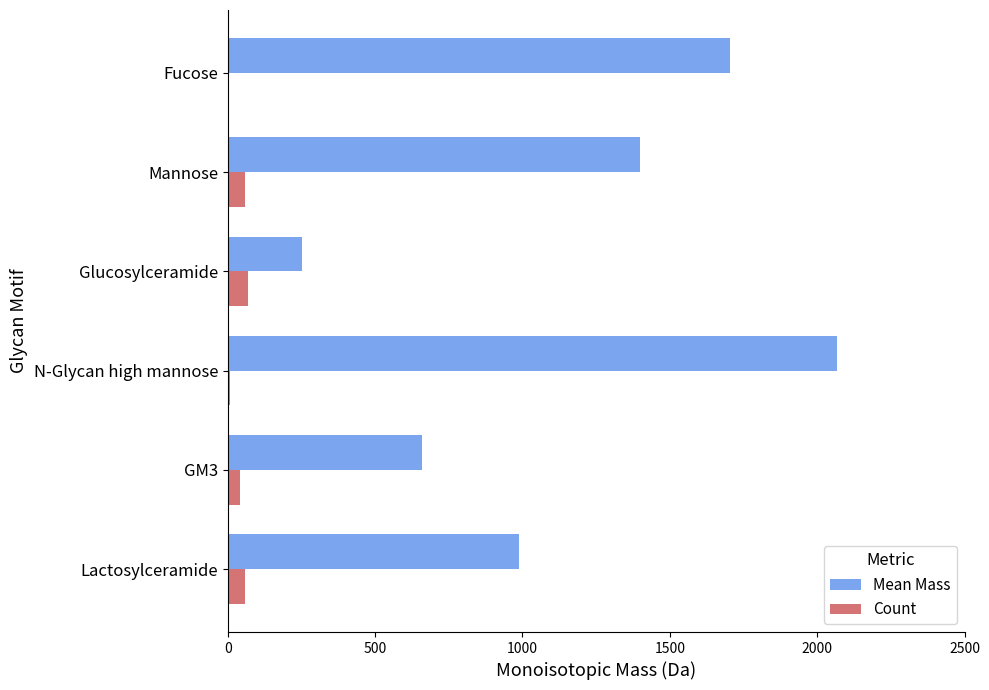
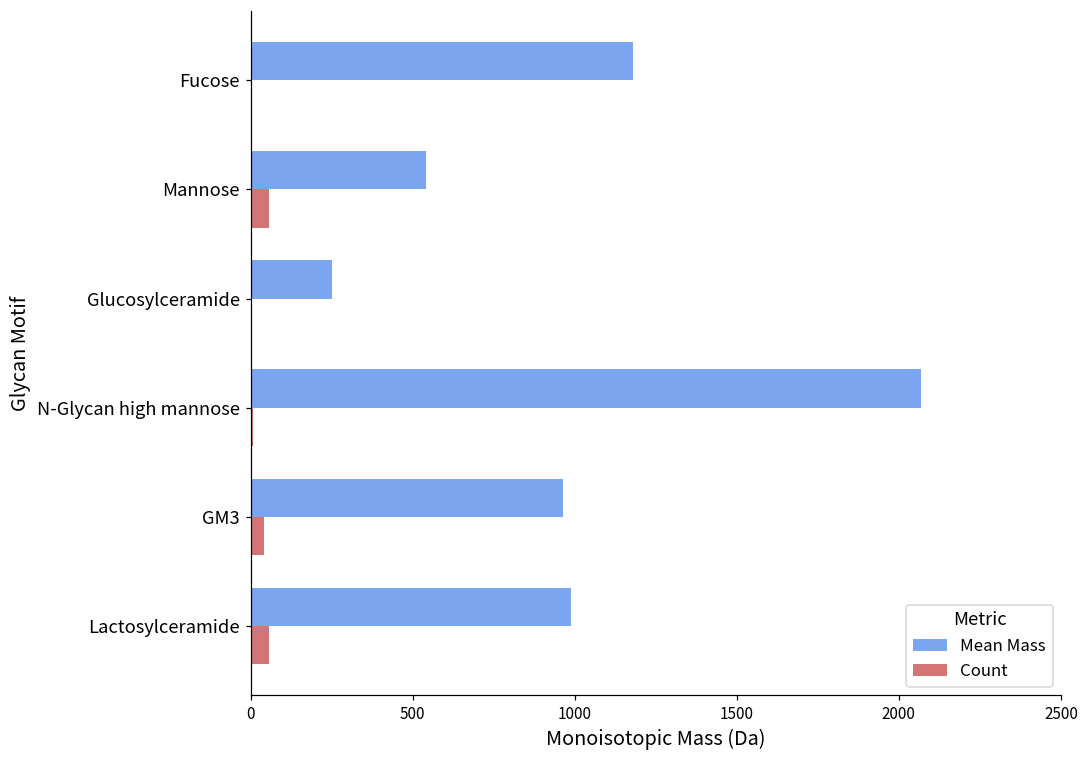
  {
    "Mean Mass": {
-     "Fucose": 1700,
-     "Mannose": 1400,
+     "Fucose": 1180,
+     "Mannose": 540,
      "Glucosylceramide": 250,
      "N-Glycan high mannose": 2070,
-     "GM3": 660,
+     "GM3": 960,
      "Lactosylceramide": 990
    },
    "Count": {
      "Mannose": 60,
-     "Glucosylceramide": 70,
+     "Glucosylceramide": 0,
      "GM3": 40,
      "Lactosylceramide": 60
    }
  }
